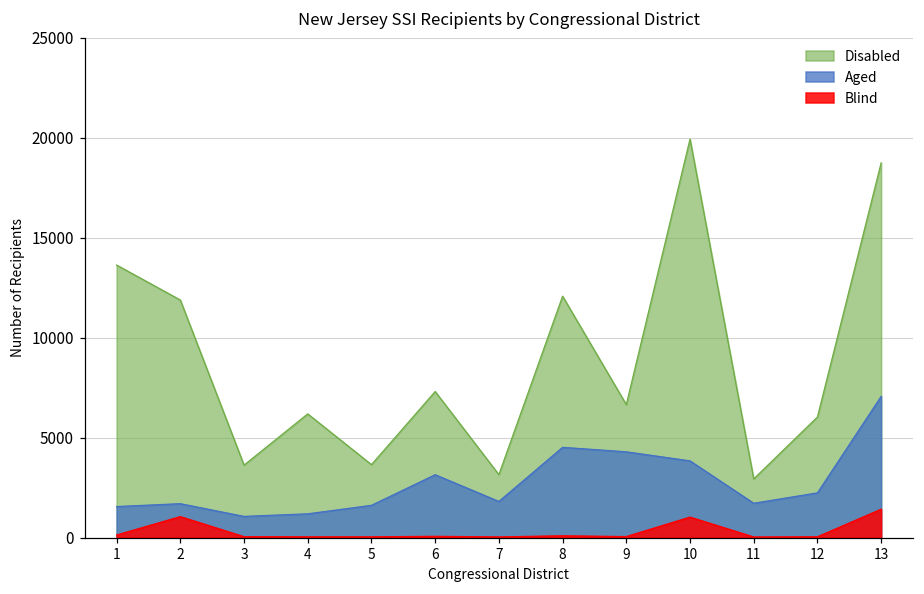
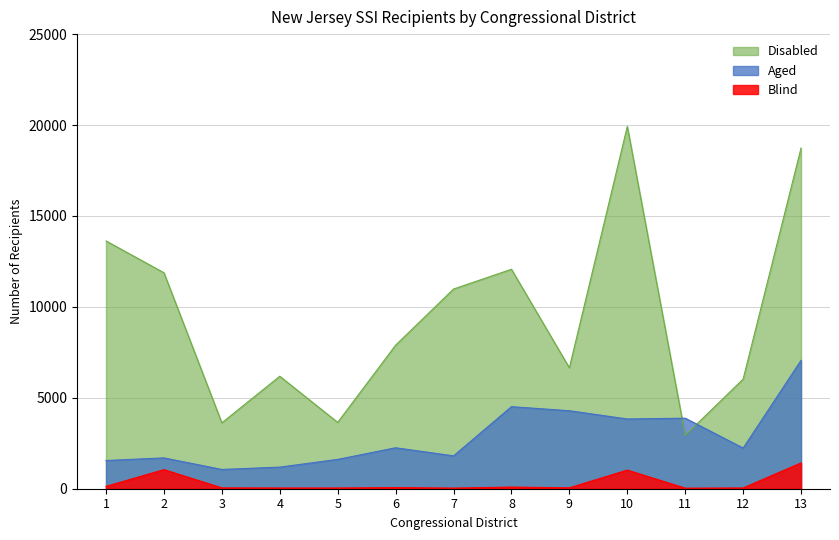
  {
    "Disabled": {
      "1": 13600,
      "2": 11900,
      "3": 3600,
      "4": 6200,
      "5": 3600,
-     "6": 7300,
-     "7": 3100,
+     "6": 7900,
+     "7": 11000,
      "8": 12100,
      "9": 6600,
      "10": 19900,
      "11": 2900,
      "12": 6000,
      "13": 18700
    },
    "Aged": {
      "1": 1600,
      "2": 1700,
      "3": 1100,
      "4": 1200,
      "5": 1600,
-     "6": 3100,
+     "6": 2300,
      "7": 1800,
      "8": 4500,
      "9": 4300,
      "10": 3800,
-     "11": 1700,
+     "11": 3900,
      "12": 2200,
      "13": 7100
    },
    "Blind": {
      "1": 100,
      "2": 1000,
      "3": 0,
      "4": 0,
      "5": 0,
      "6": 100,
      "7": 0,
      "8": 100,
      "9": 100,
      "10": 1000,
      "11": 0,
      "12": 0,
      "13": 1400
    }
  }
